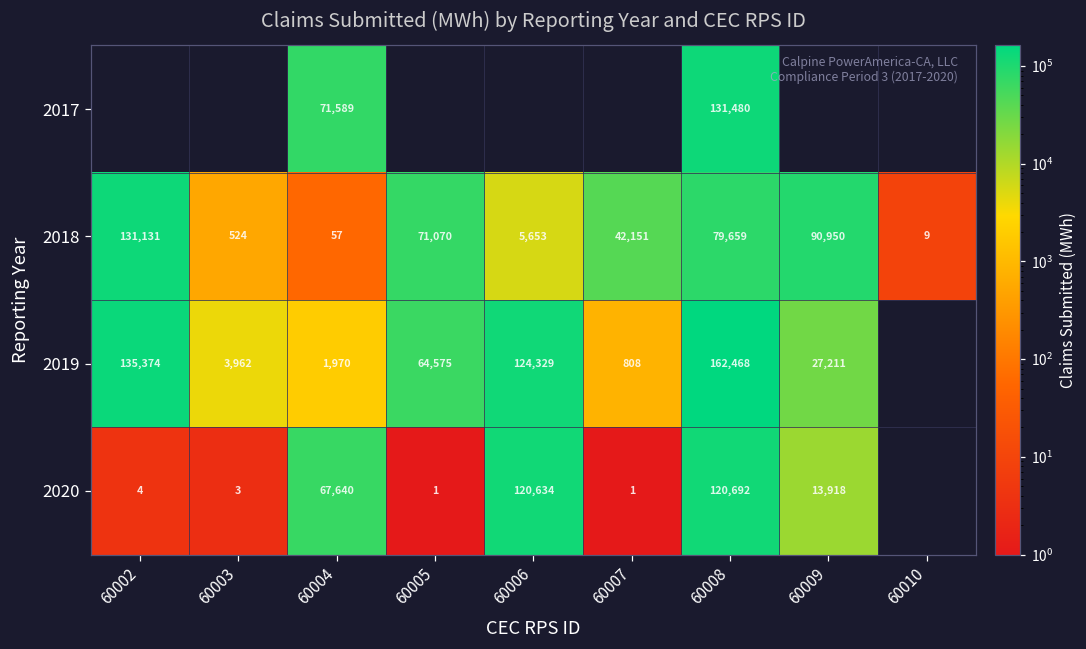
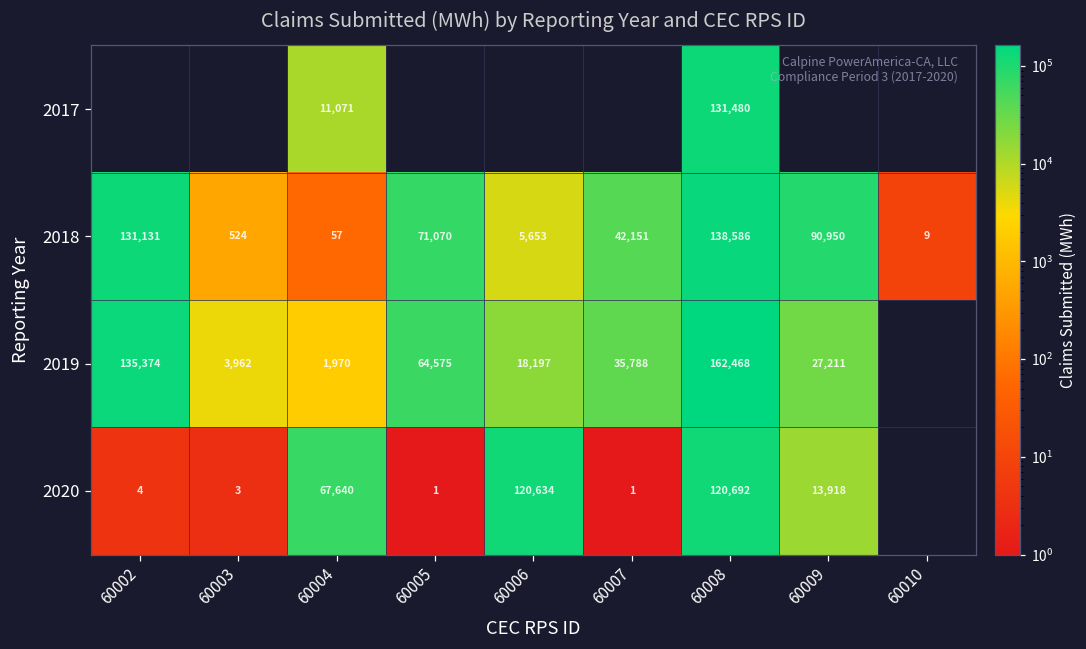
  {
    "2017": {
-     "60004": "71,589",
+     "60004": "11,071",
      "60008": "131,480"
    },
    "2018": {
      "60002": "131,131",
      "60003": "524",
      "60004": "57",
      "60005": "71,070",
      "60006": "5,653",
      "60007": "42,151",
-     "60008": "79,659",
+     "60008": "138,586",
      "60009": "90,950",
      "60010": "9"
    },
    "2019": {
      "60002": "135,374",
      "60003": "3,962",
      "60004": "1,970",
      "60005": "64,575",
-     "60006": "124,329",
-     "60007": "808",
+     "60006": "18,197",
+     "60007": "35,788",
      "60008": "162,468",
      "60009": "27,211"
    },
    "2020": {
      "60002": "4",
      "60003": "3",
      "60004": "67,640",
      "60005": "1",
      "60006": "120,634",
      "60007": "1",
      "60008": "120,692",
      "60009": "13,918"
    }
  }
